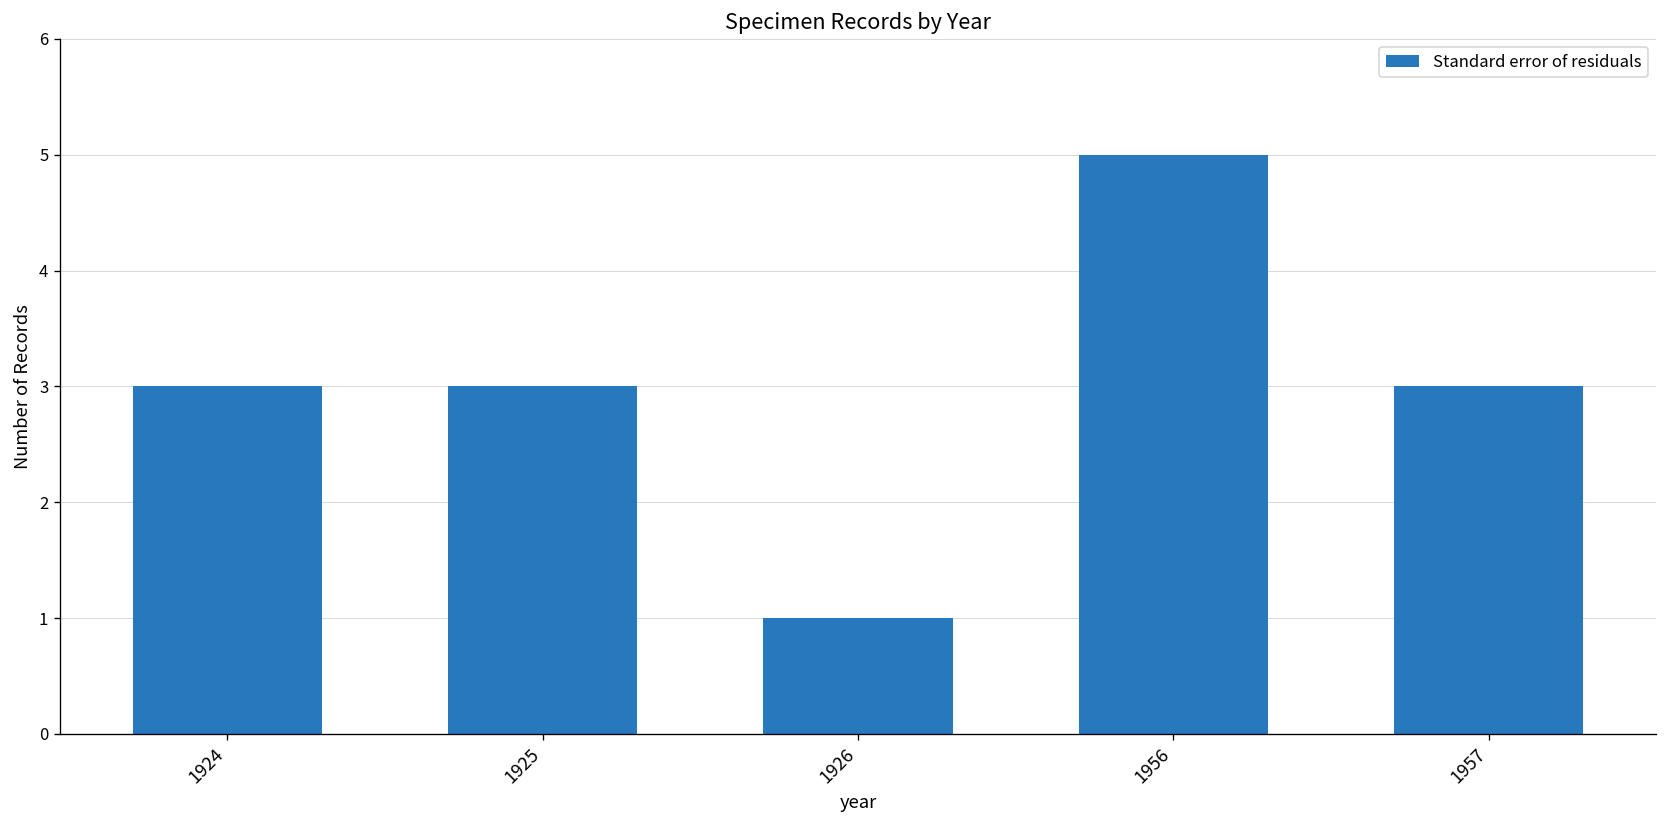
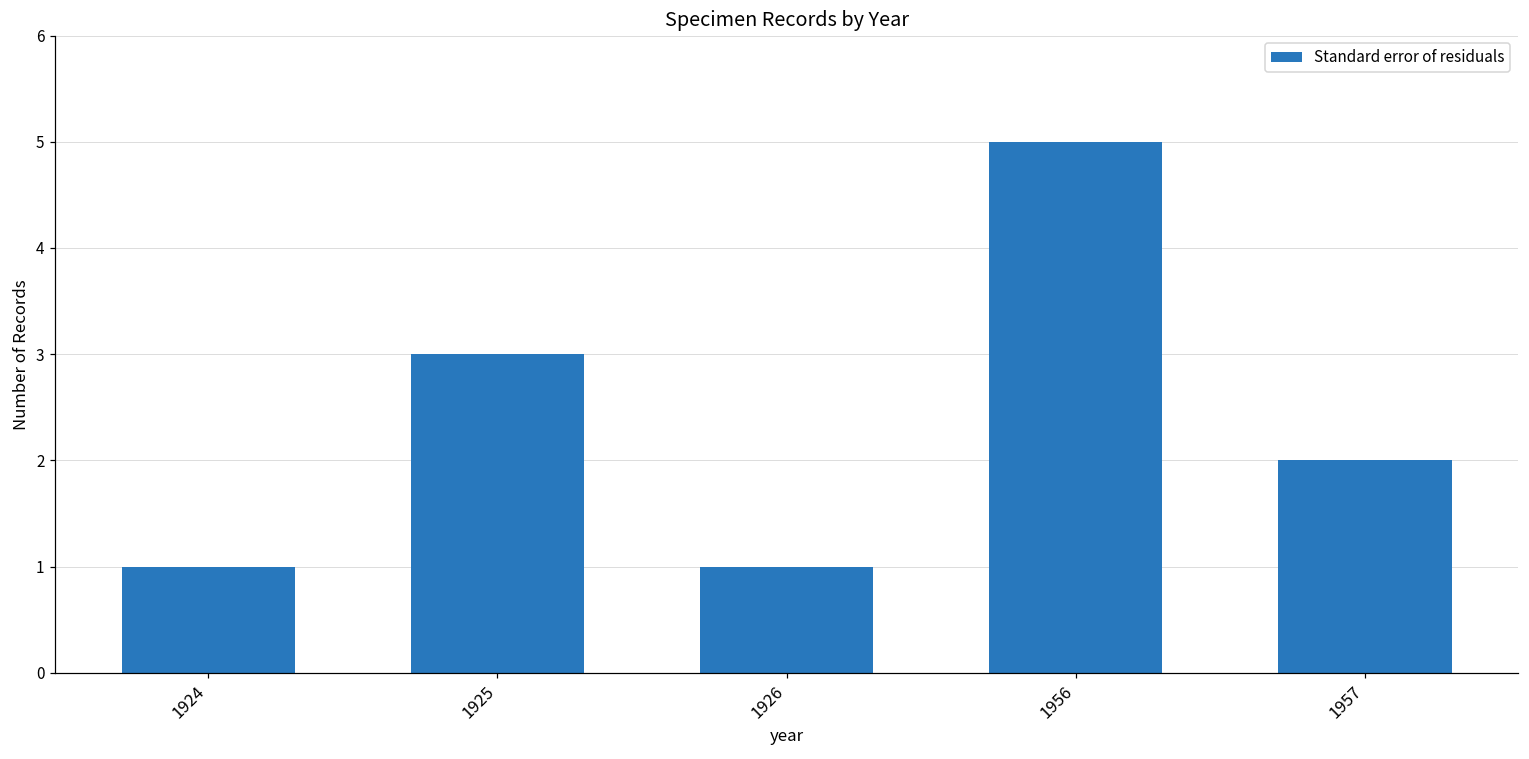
  {
-   "1924": 3,
+   "1924": 1,
    "1925": 3,
    "1926": 1,
    "1956": 5,
-   "1957": 3
+   "1957": 2
  }
